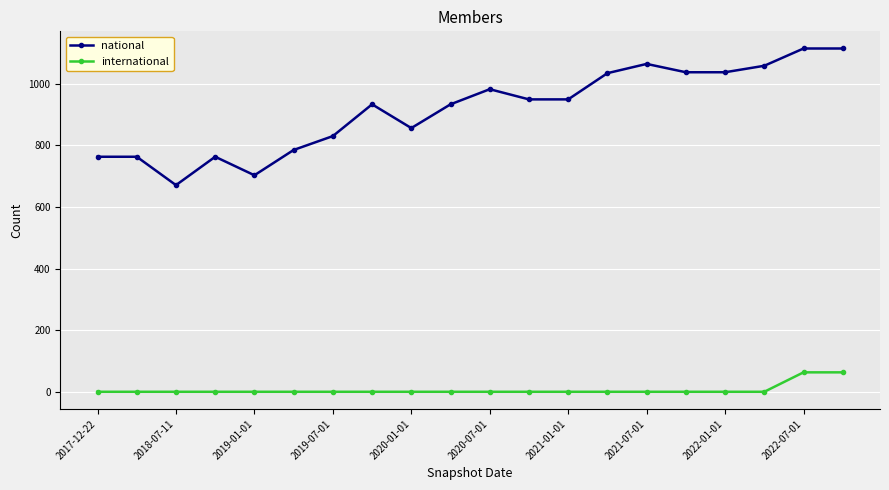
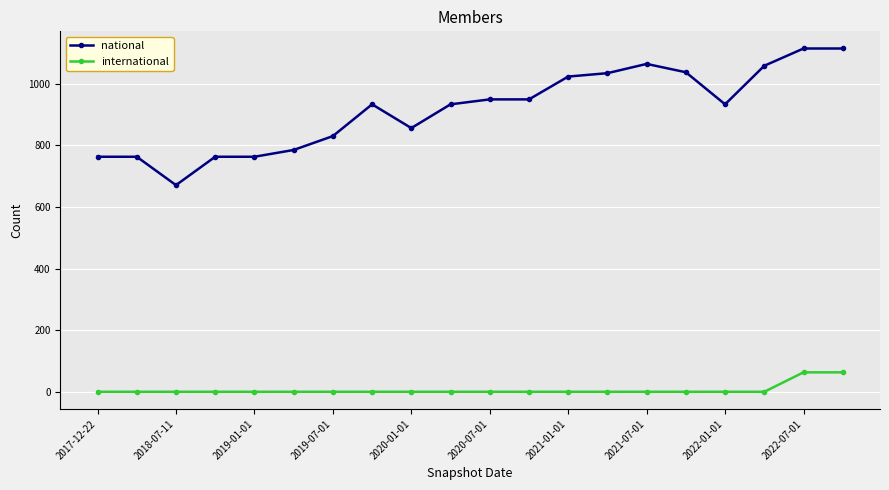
  {
    "national": {
      "2017-12-22": 760,
      "2018-07-11": 670,
-     "2019-01-01": 700,
+     "2019-01-01": 760,
      "2019-07-01": 830,
      "2020-01-01": 860,
-     "2020-07-01": 980,
-     "2021-01-01": 950,
+     "2020-07-01": 950,
+     "2021-01-01": 1020,
      "2021-07-01": 1060,
-     "2022-01-01": 1040,
+     "2022-01-01": 930,
      "2022-07-01": 1110
    },
    "international": {
      "2017-12-22": 0,
      "2018-07-11": 0,
      "2019-01-01": 0,
      "2019-07-01": 0,
      "2020-01-01": 0,
      "2020-07-01": 0,
      "2021-01-01": 0,
      "2021-07-01": 0,
      "2022-01-01": 0,
      "2022-07-01": 60
    }
  }
